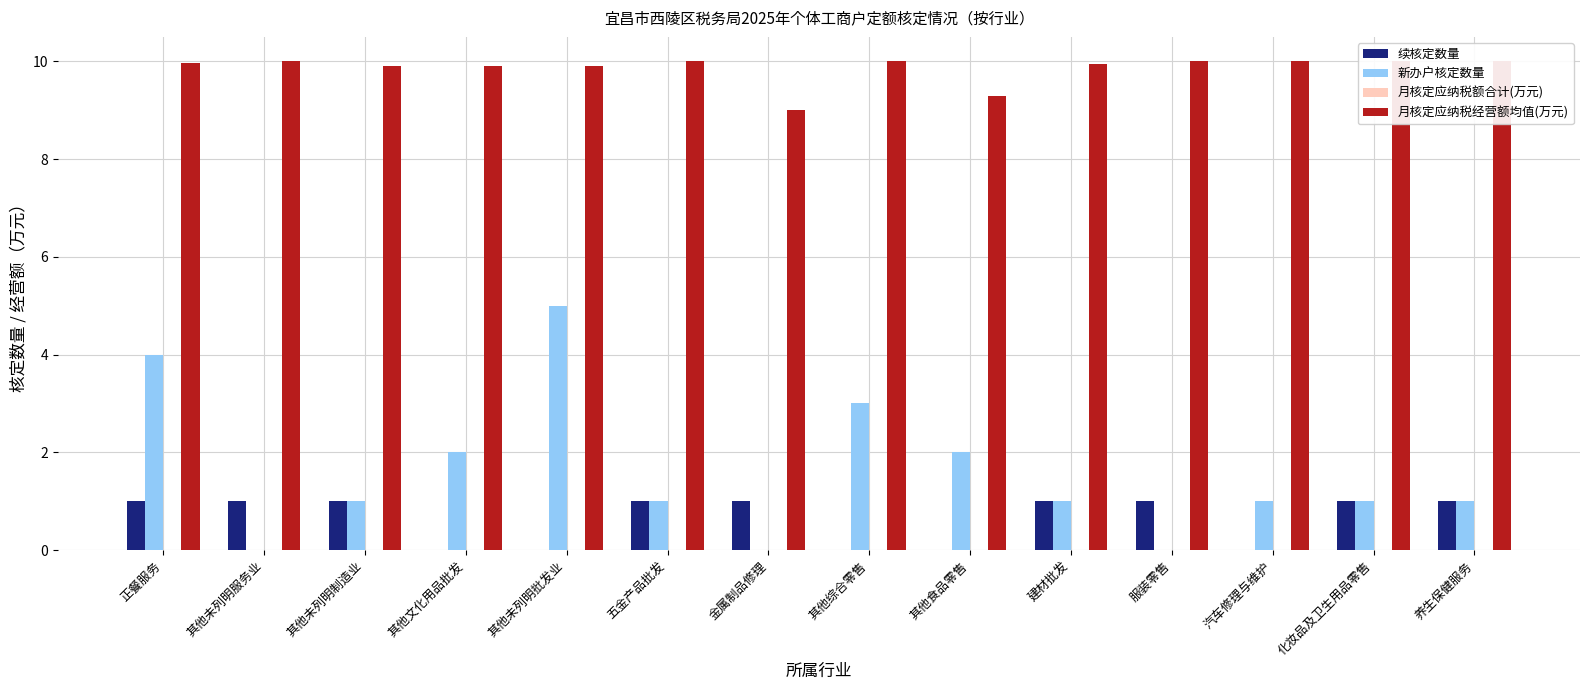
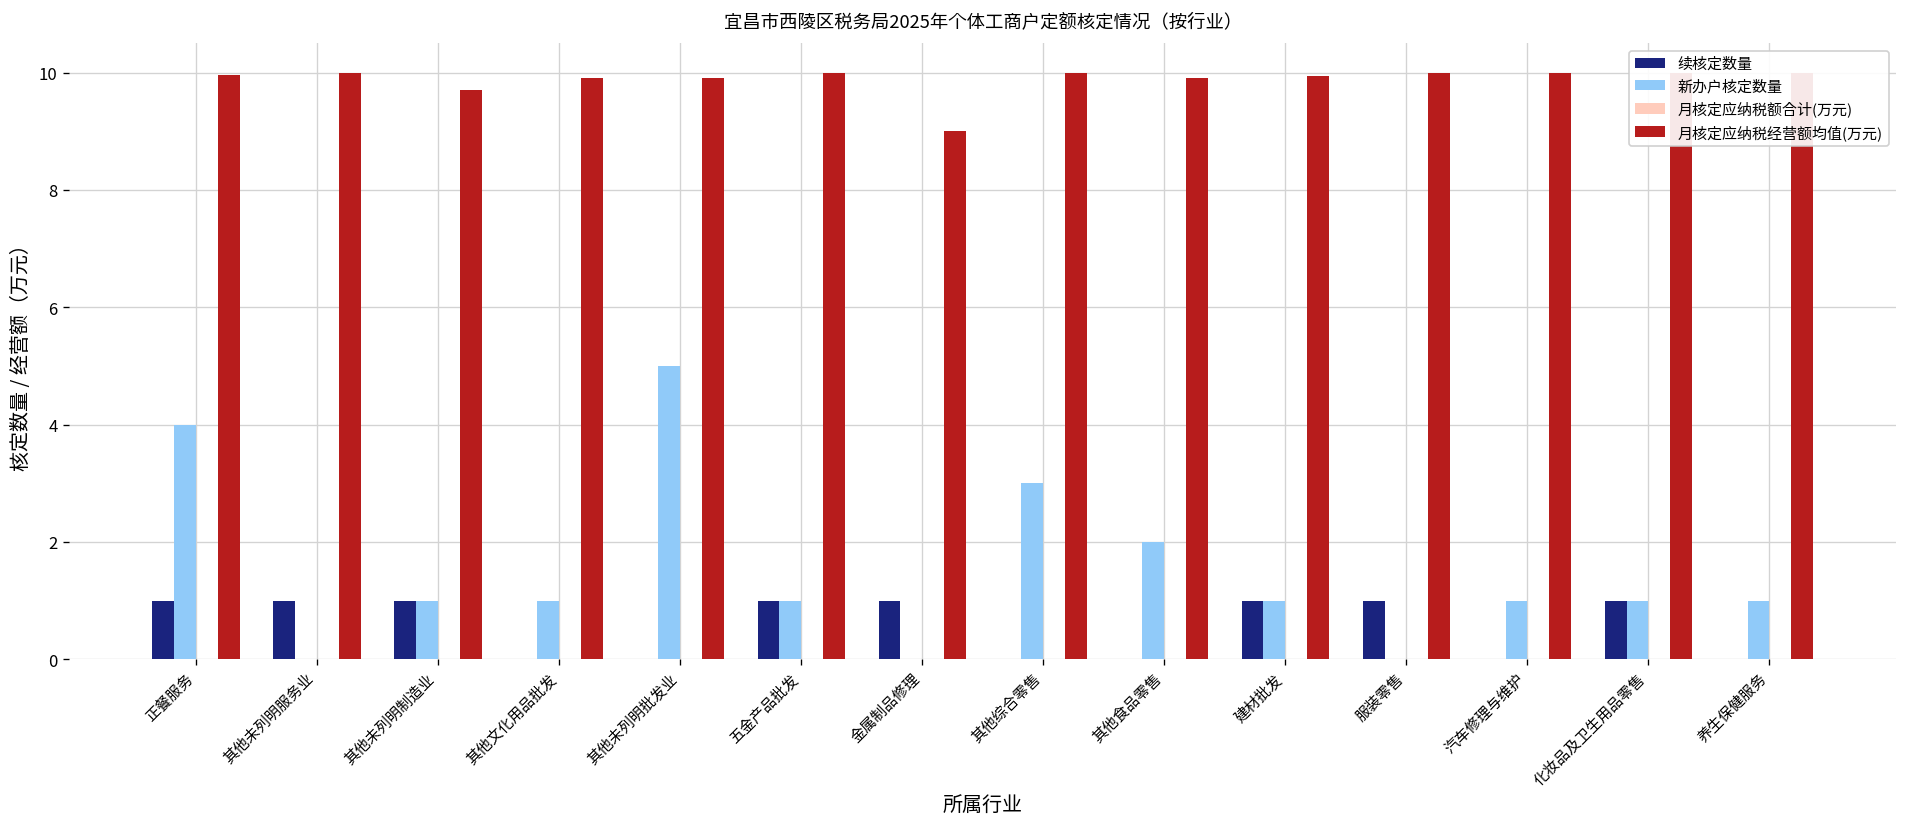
  {
    "续核定数量": {
      "正餐服务": 1,
      "其他未列明服务业": 1,
      "其他未列明制造业": 1,
      "其他文化用品批发": 0,
      "其他未列明批发业": 0,
      "五金产品批发": 1,
      "金属制品修理": 1,
      "其他综合零售": 0,
      "其他食品零售": 0,
      "建材批发": 1,
      "服装零售": 1,
      "汽车修理与维护": 0,
      "化妆品及卫生用品零售": 1,
-     "养生保健服务": 1
+     "养生保健服务": 0
    },
    "新办户核定数量": {
      "正餐服务": 4,
      "其他未列明服务业": 0,
      "其他未列明制造业": 1,
-     "其他文化用品批发": 2,
+     "其他文化用品批发": 1,
      "其他未列明批发业": 5,
      "五金产品批发": 1,
      "金属制品修理": 0,
      "其他综合零售": 3,
      "其他食品零售": 2,
      "建材批发": 1,
      "服装零售": 0,
      "汽车修理与维护": 1,
      "化妆品及卫生用品零售": 1,
      "养生保健服务": 1
    },
    "月核定应纳税额合计(万元)": {
      "正餐服务": 0.0,
      "其他未列明服务业": 0.0,
      "其他未列明制造业": 0.0,
      "其他文化用品批发": 0.0,
      "其他未列明批发业": 0.0,
      "五金产品批发": 0.0,
      "金属制品修理": 0.0,
      "其他综合零售": 0.0,
      "其他食品零售": 0.0,
      "建材批发": 0.0,
      "服装零售": 0.0,
      "汽车修理与维护": 0.0,
      "化妆品及卫生用品零售": 0.0,
      "养生保健服务": 0.0
    },
    "月核定应纳税经营额均值(万元)": {
      "正餐服务": 10.0,
      "其他未列明服务业": 10.0,
-     "其他未列明制造业": 9.9,
+     "其他未列明制造业": 9.7,
      "其他文化用品批发": 9.9,
      "其他未列明批发业": 9.9,
      "五金产品批发": 10.0,
      "金属制品修理": 9.0,
      "其他综合零售": 10.0,
-     "其他食品零售": 9.3,
+     "其他食品零售": 9.9,
      "建材批发": 10.0,
      "服装零售": 10.0,
      "汽车修理与维护": 10.0
    }
  }
